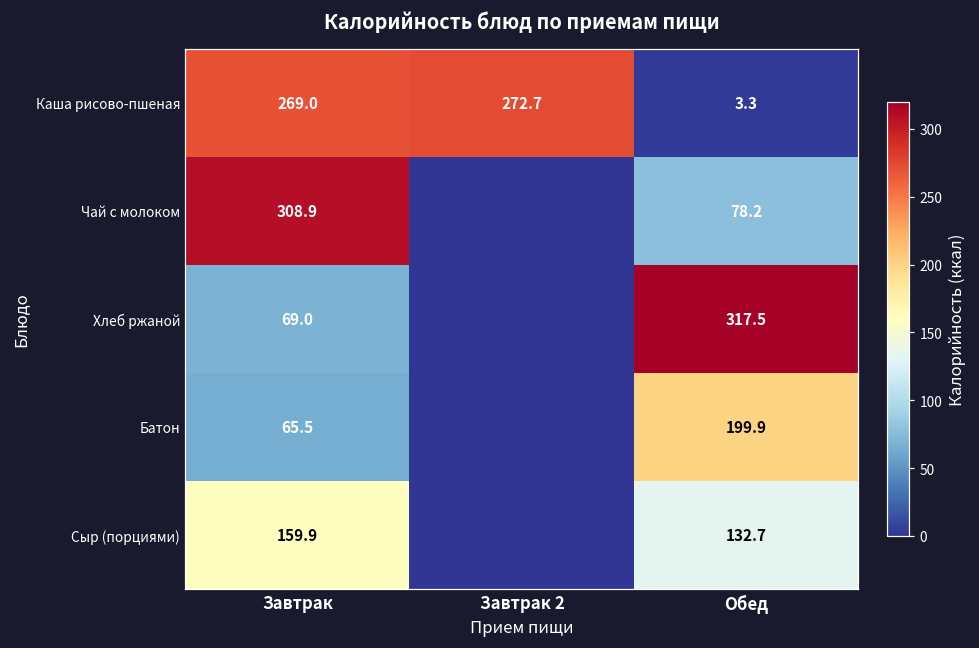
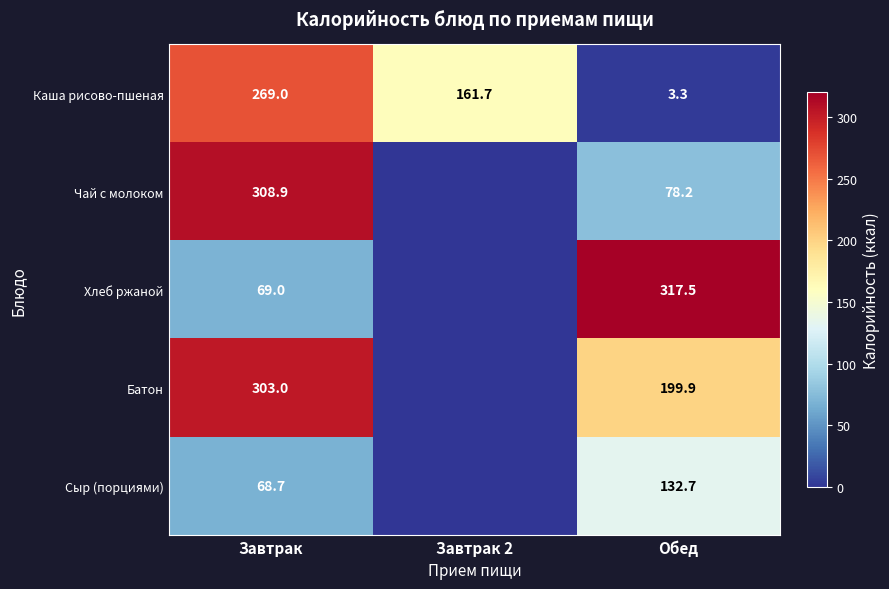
  {
    "Каша рисово-пшеная": {
      "Завтрак": 269.0,
-     "Завтрак 2": 272.7,
+     "Завтрак 2": 161.7,
      "Обед": 3.3
    },
    "Чай с молоком": {
      "Завтрак": 308.9,
      "Обед": 78.2
    },
    "Хлеб ржаной": {
      "Завтрак": 69.0,
      "Обед": 317.5
    },
    "Батон": {
-     "Завтрак": 65.5,
+     "Завтрак": 303.0,
      "Обед": 199.9
    },
    "Сыр (порциями)": {
-     "Завтрак": 159.9,
+     "Завтрак": 68.7,
      "Обед": 132.7
    }
  }
